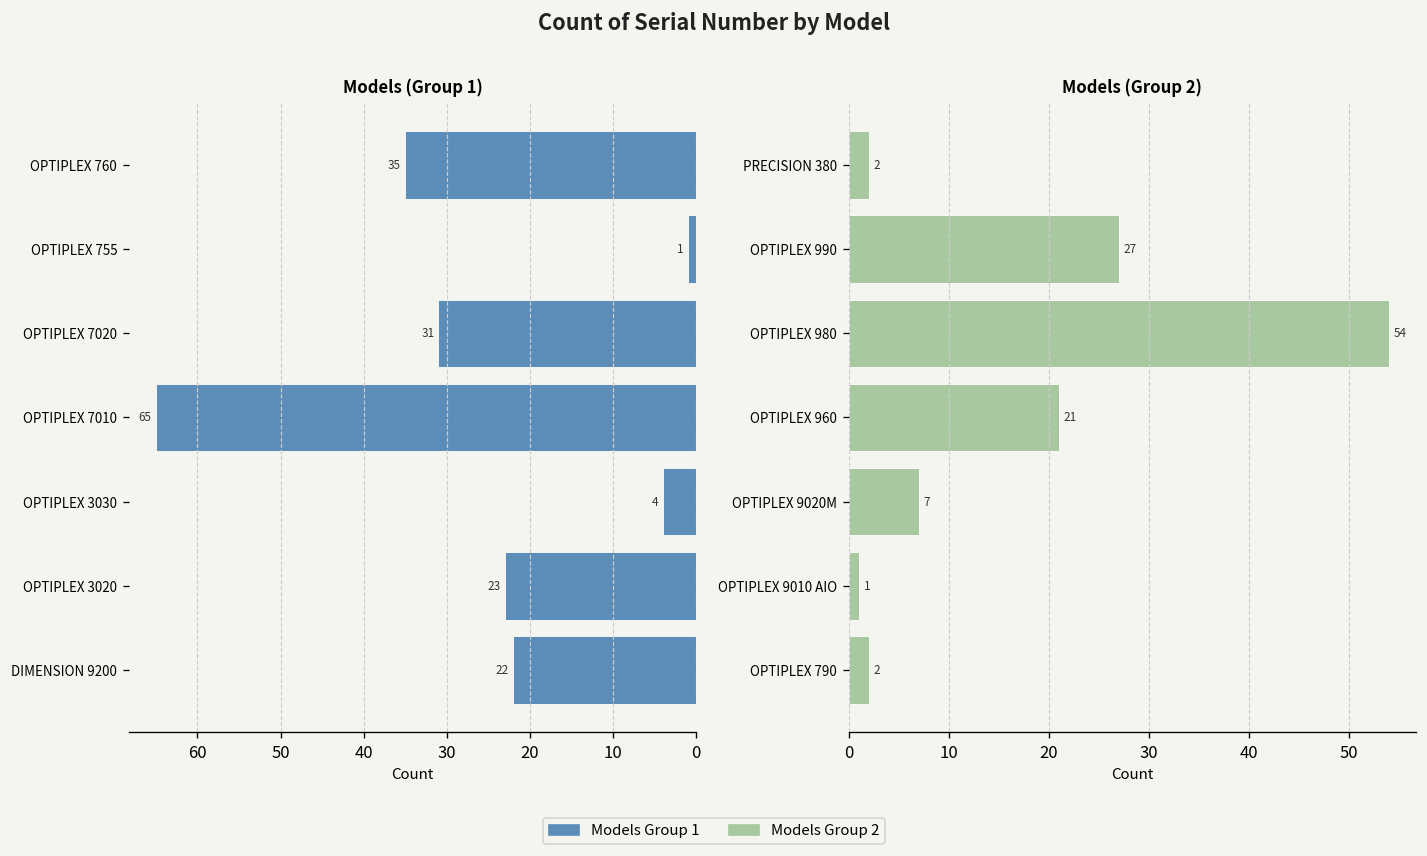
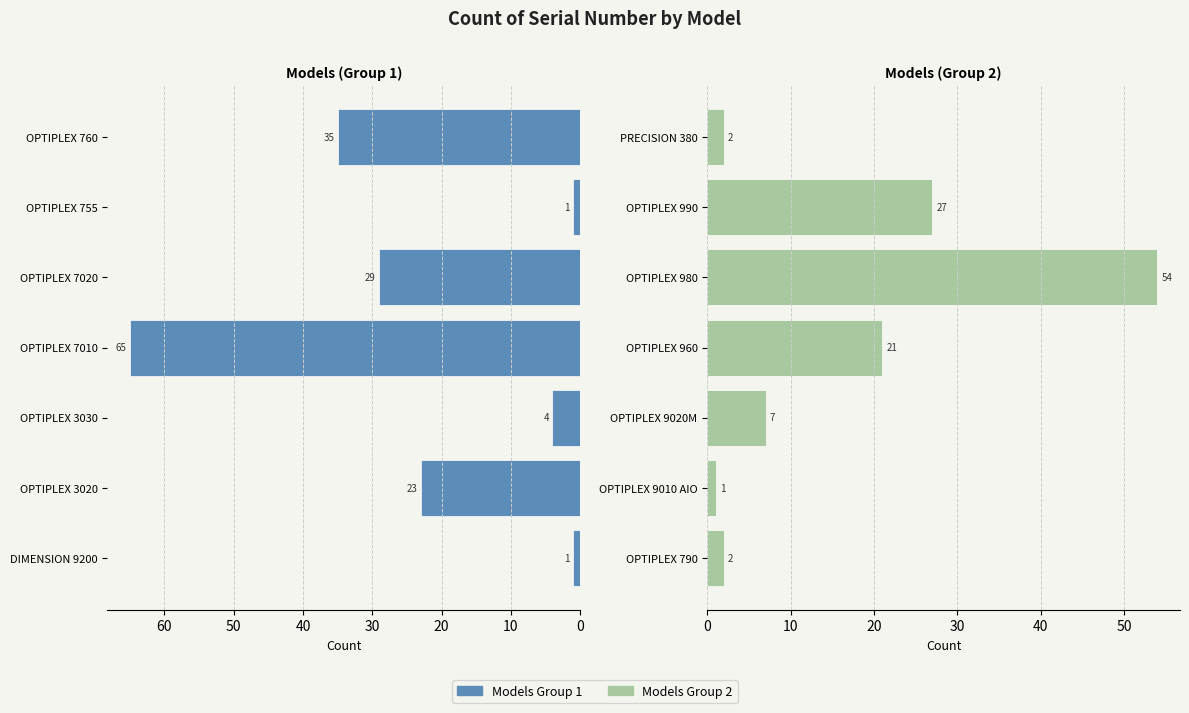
  {
    "Models (Group 1)": {
      "OPTIPLEX 760": 35,
      "OPTIPLEX 755": 1,
-     "OPTIPLEX 7020": 31,
+     "OPTIPLEX 7020": 29,
      "OPTIPLEX 7010": 65,
      "OPTIPLEX 3030": 4,
      "OPTIPLEX 3020": 23,
-     "DIMENSION 9200": 22
+     "DIMENSION 9200": 1
    },
    "Models (Group 2)": {
      "PRECISION 380": 2,
      "OPTIPLEX 990": 27,
      "OPTIPLEX 980": 54,
      "OPTIPLEX 960": 21,
      "OPTIPLEX 9020M": 7,
      "OPTIPLEX 9010 AIO": 1,
      "OPTIPLEX 790": 2
    }
  }
